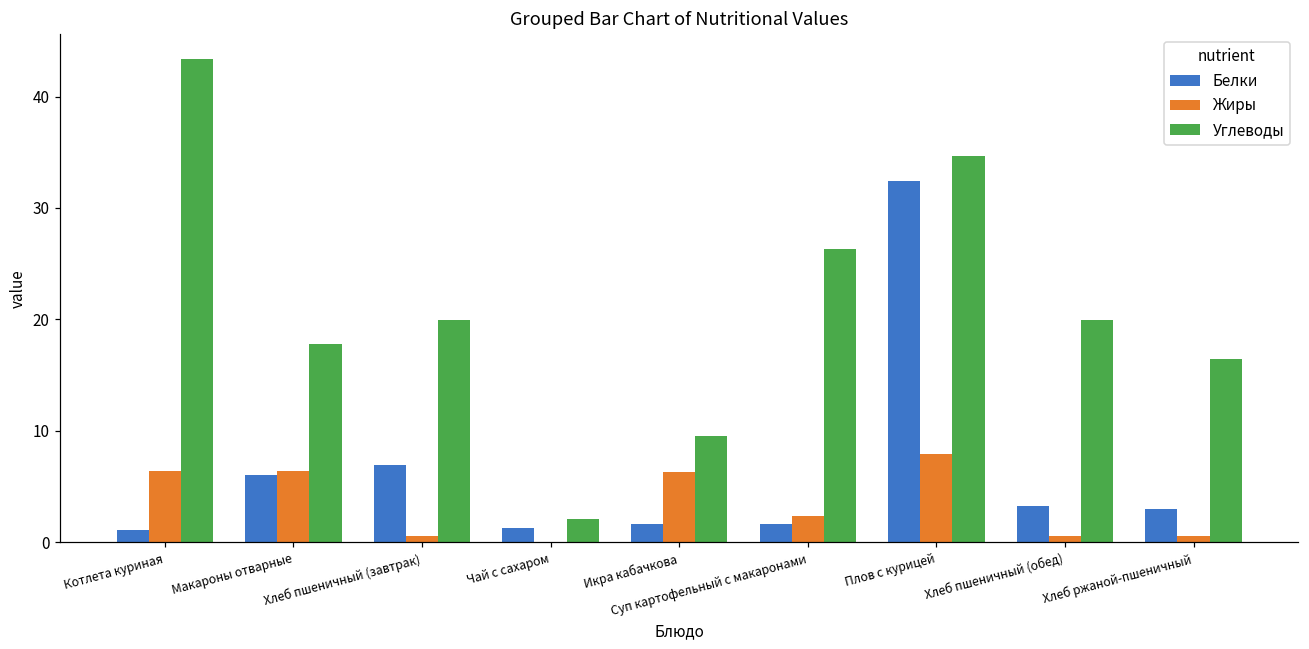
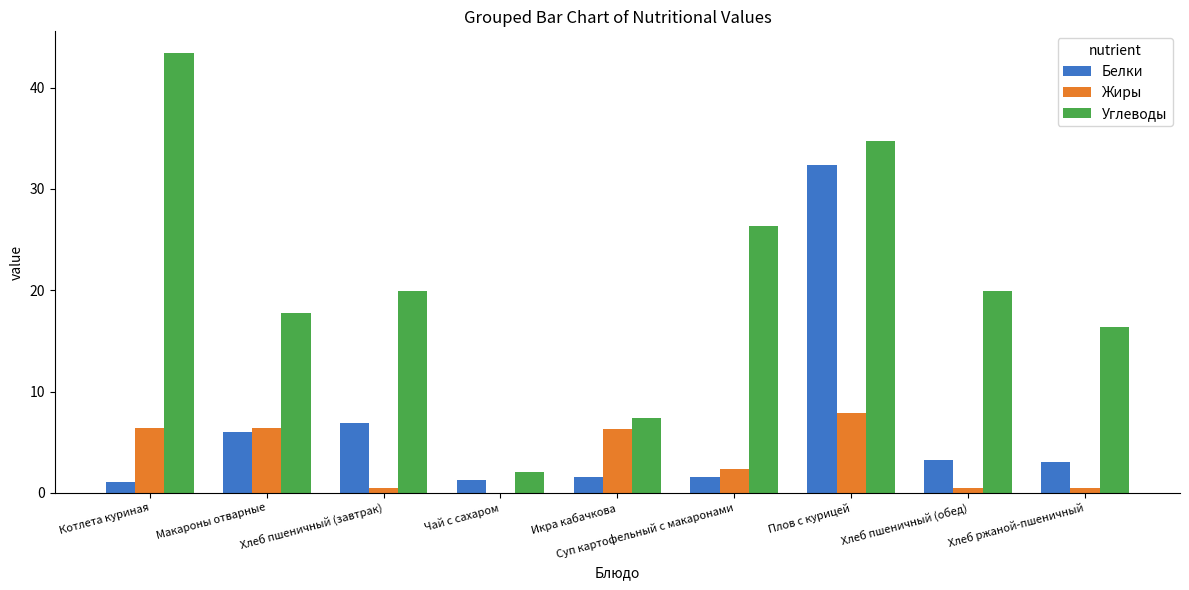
  {
    "Белки": {
      "Котлета куриная": 1.1,
      "Макароны отварные": 6.0,
      "Хлеб пшеничный (завтрак)": 6.9,
      "Чай с сахаром": 1.3,
      "Икра кабачкова": 1.6,
      "Суп картофельный с макаронами": 1.6,
      "Плов с курицей": 32.4,
      "Хлеб пшеничный (обед)": 3.2,
      "Хлеб ржаной-пшеничный": 3.0
    },
    "Жиры": {
      "Котлета куриная": 6.4,
      "Макароны отварные": 6.4,
      "Хлеб пшеничный (завтрак)": 0.5,
      "Чай с сахаром": 0.0,
      "Икра кабачкова": 6.3,
      "Суп картофельный с макаронами": 2.4,
      "Плов с курицей": 7.9,
      "Хлеб пшеничный (обед)": 0.5,
      "Хлеб ржаной-пшеничный": 0.5
    },
    "Углеводы": {
      "Котлета куриная": 43.4,
      "Макароны отварные": 17.8,
      "Хлеб пшеничный (завтрак)": 19.9,
      "Чай с сахаром": 2.1,
-     "Икра кабачкова": 9.5,
+     "Икра кабачкова": 7.4,
      "Суп картофельный с макаронами": 26.3,
      "Плов с курицей": 34.7,
      "Хлеб пшеничный (обед)": 19.9,
      "Хлеб ржаной-пшеничный": 16.4
    }
  }
